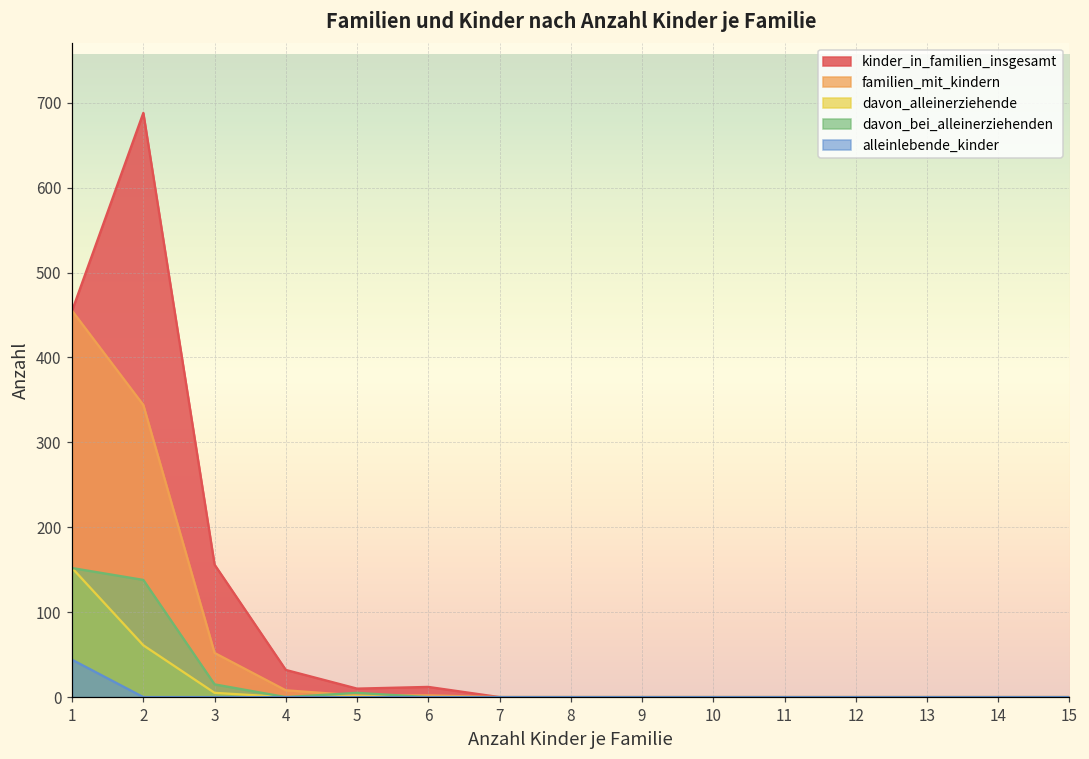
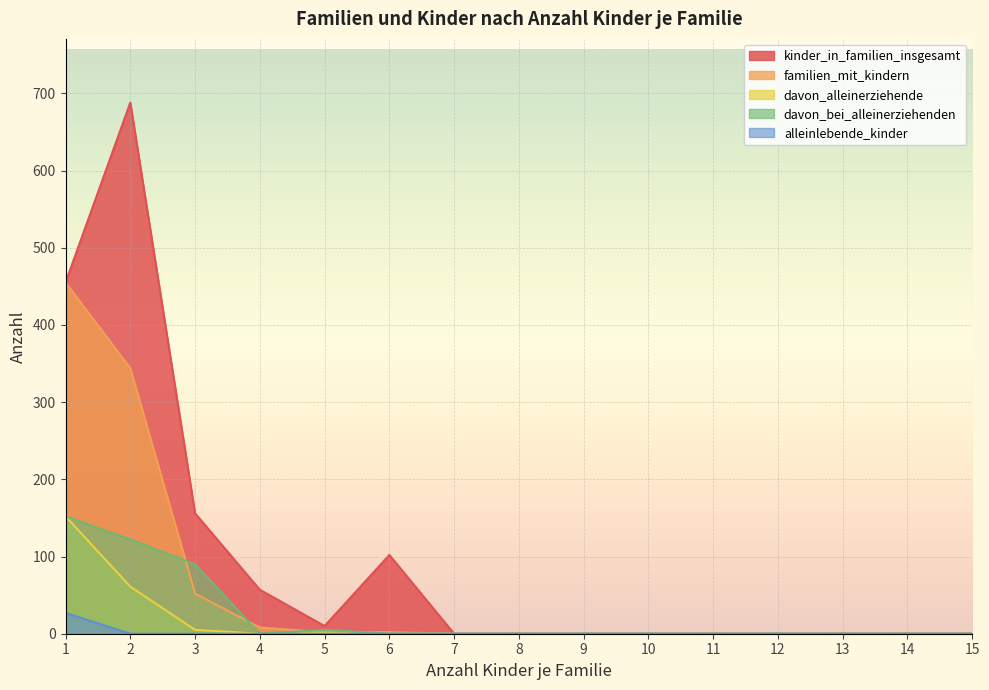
  {
    "kinder_in_familien_insgesamt": {
      "2": 690,
      "3": 160,
-     "4": 30,
+     "4": 60,
      "5": 10,
-     "6": 10
+     "6": 100
    },
    "davon_bei_alleinerziehenden": {
-     "2": 140,
-     "3": 20
+     "2": 120,
+     "3": 90
    },
    "alleinlebende_kinder": {
-     "1": 40,
+     "1": 30,
      "2": 0,
      "3": 0
    }
  }
